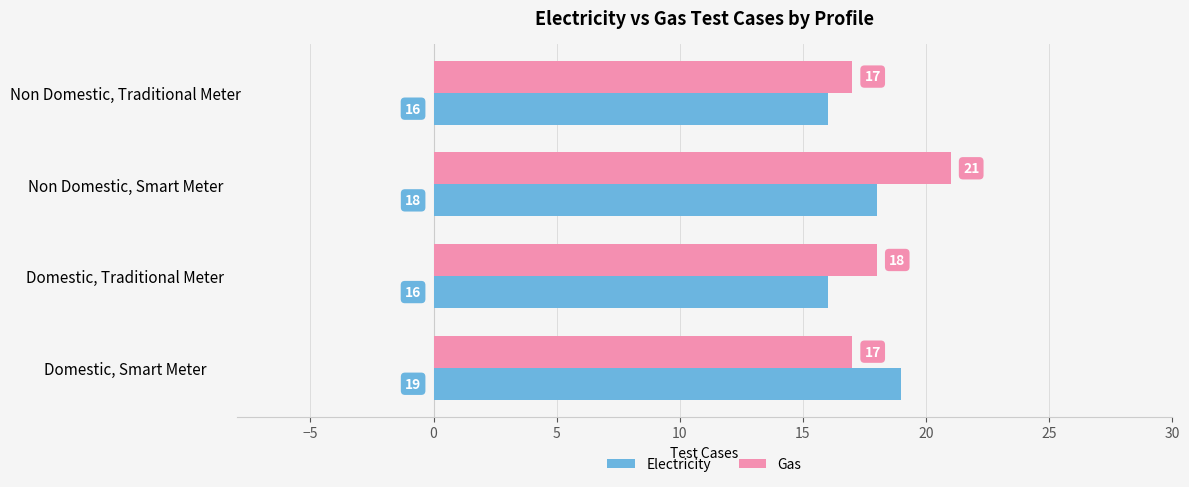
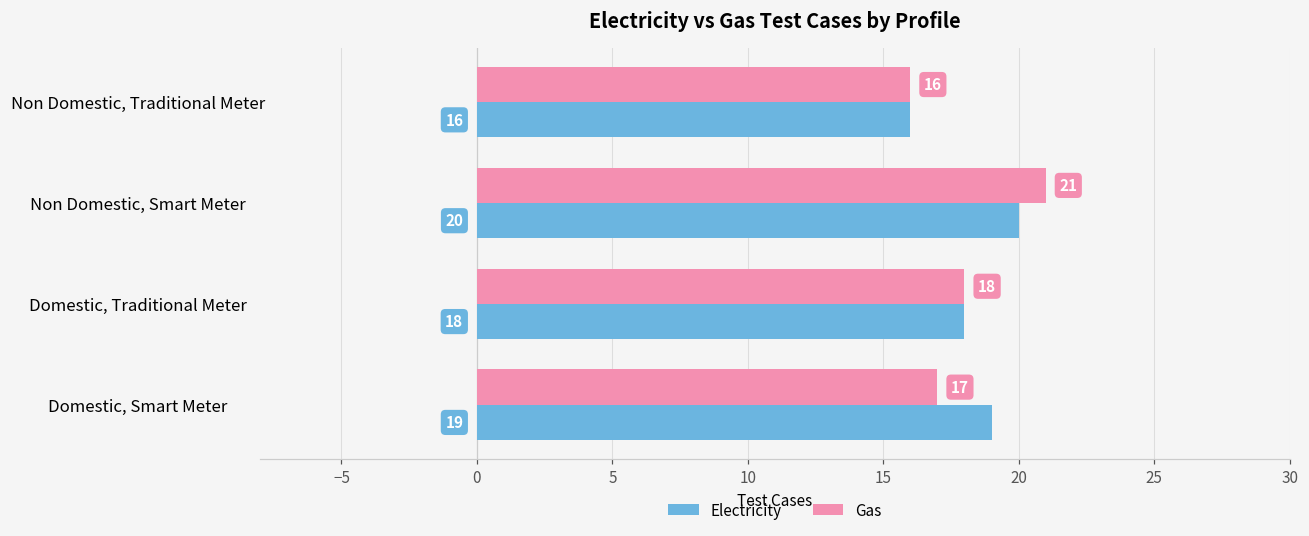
  {
    "Electricity": {
-     "Non Domestic, Smart Meter": 18,
-     "Domestic, Traditional Meter": 16
+     "Non Domestic, Smart Meter": 20,
+     "Domestic, Traditional Meter": 18
    },
    "Gas": {
-     "Non Domestic, Traditional Meter": 17
+     "Non Domestic, Traditional Meter": 16
    }
  }
